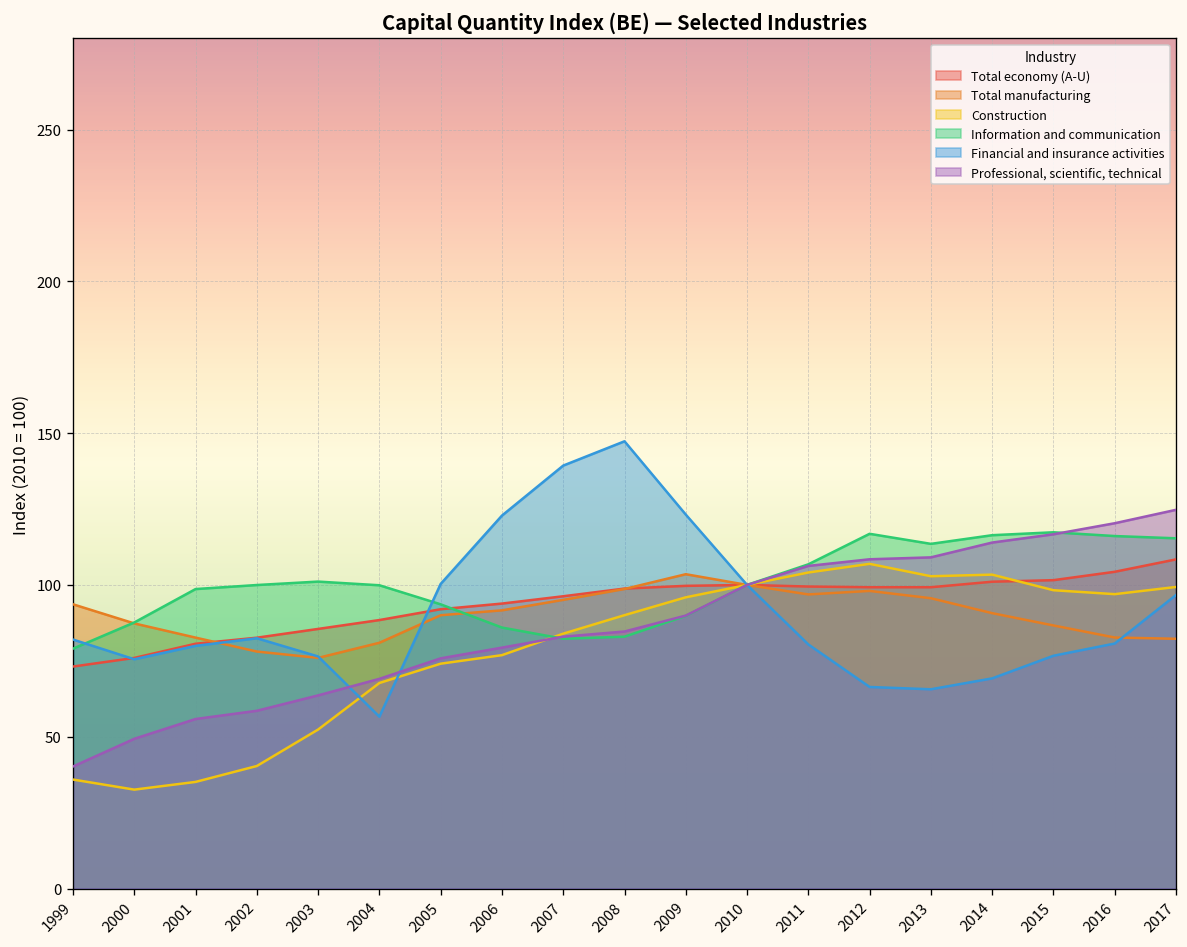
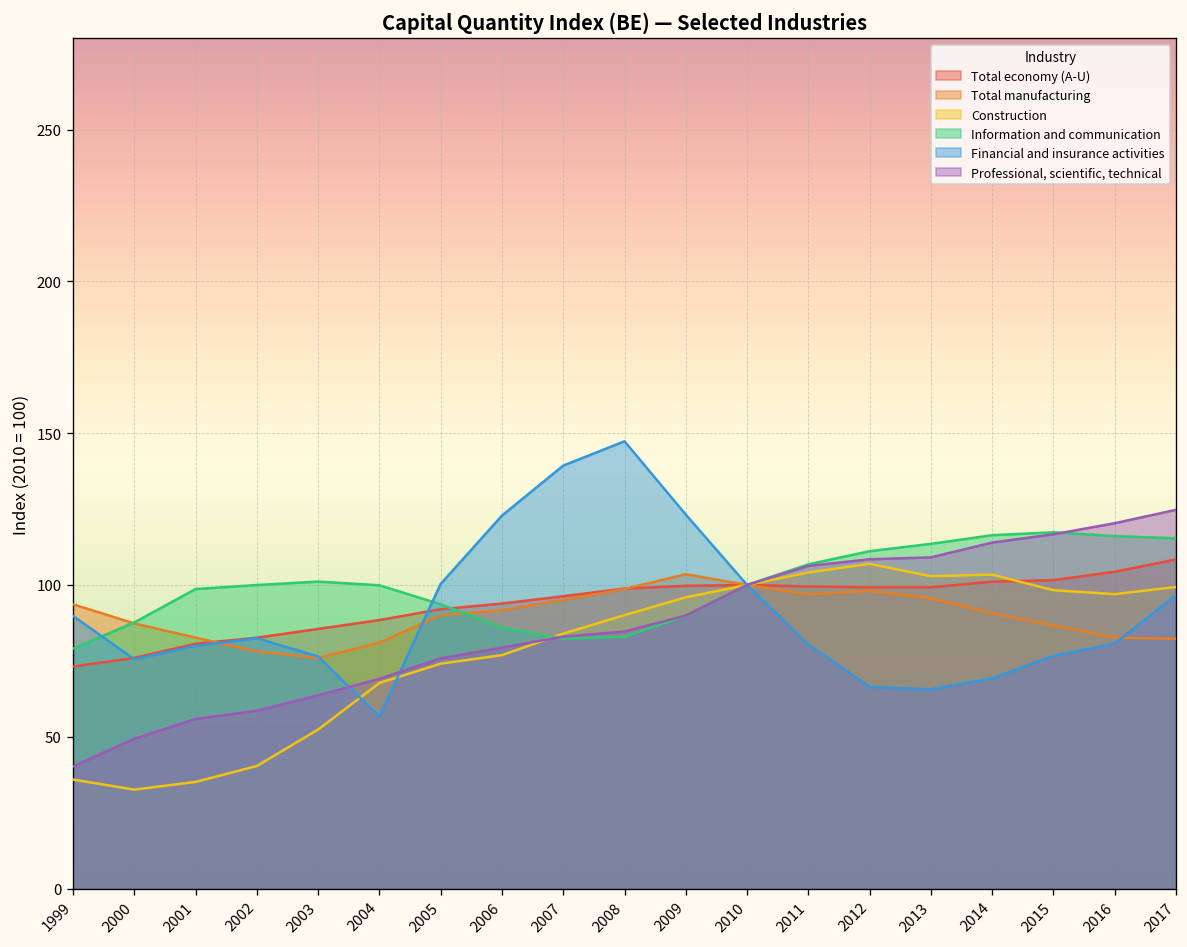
  {
    "Information and communication": {
      "1999": 79,
      "2001": 99,
      "2002": 100,
      "2003": 101,
      "2004": 100,
      "2005": 94,
      "2006": 86,
      "2008": 83,
-     "2012": 117,
+     "2012": 111,
      "2013": 114,
      "2014": 116,
      "2016": 116,
      "2017": 115
    },
    "Financial and insurance activities": {
-     "1999": 82,
+     "1999": 90,
      "2004": 57,
      "2005": 100,
      "2006": 123,
      "2007": 139,
      "2008": 147,
      "2009": 123,
      "2011": 80,
      "2012": 66,
      "2013": 66,
      "2014": 69,
      "2015": 77,
      "2016": 81,
      "2017": 97
    },
    "Professional, scientific, technical": {
      "1999": 40,
      "2000": 49,
      "2001": 56,
      "2002": 59,
      "2003": 64,
      "2004": 69,
      "2005": 76,
      "2006": 79,
      "2008": 85,
      "2012": 108,
      "2013": 109,
      "2014": 114,
      "2016": 120,
      "2017": 125
    }
  }
